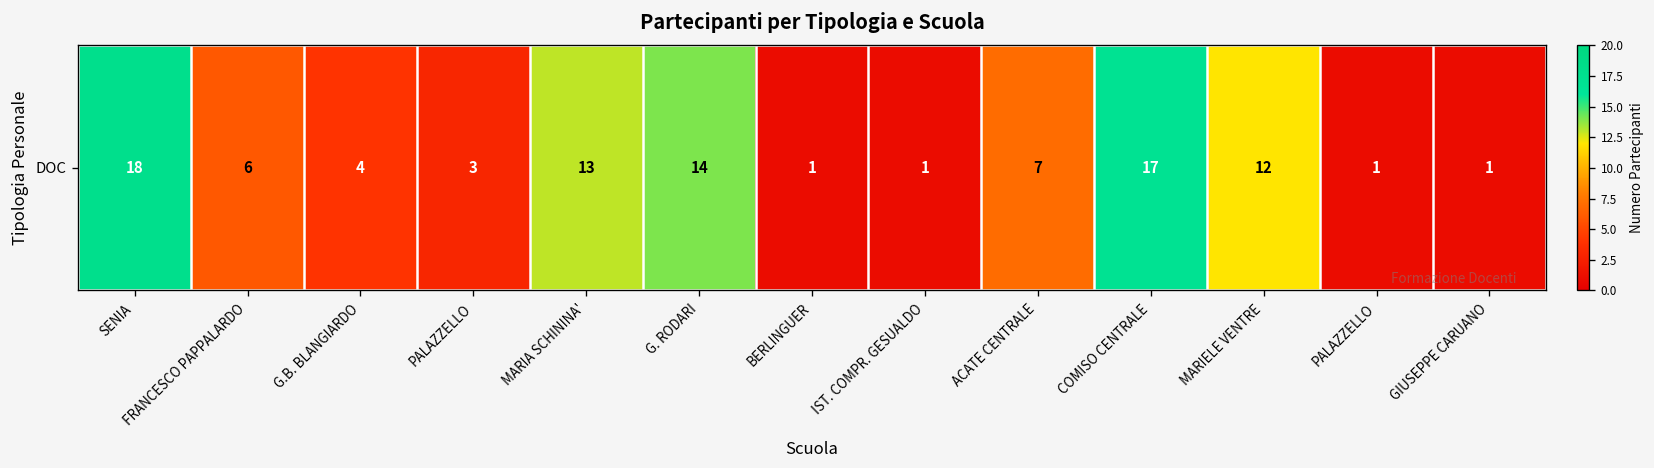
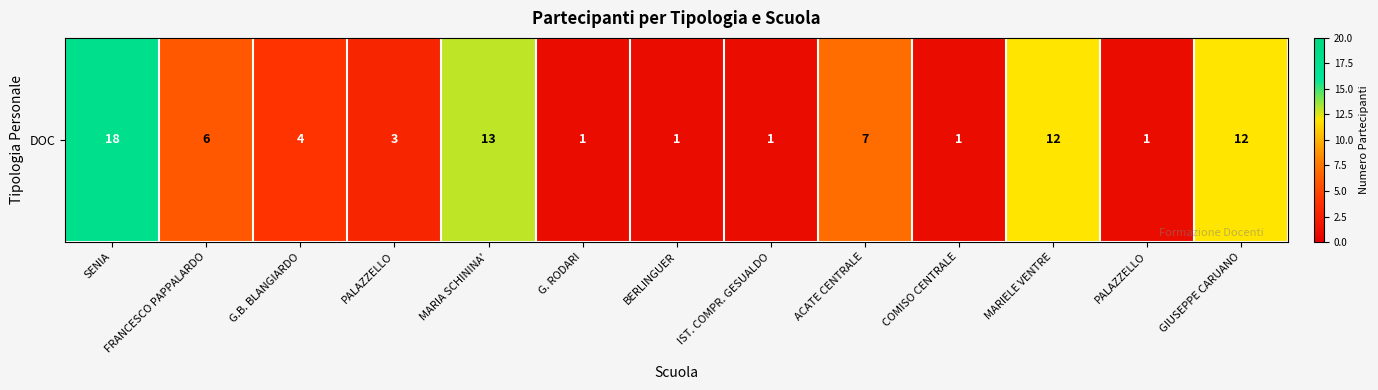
  {
    "DOC": {
      "SENIA": 18,
      "FRANCESCO PAPPALARDO": 6,
      "G.B. BLANGIARDO": 4,
      "MARIA SCHININA'": 13,
-     "G. RODARI": 14,
+     "G. RODARI": 1,
      "BERLINGUER": 1,
      "IST. COMPR. GESUALDO": 1,
      "ACATE CENTRALE": 7,
-     "COMISO CENTRALE": 17,
+     "COMISO CENTRALE": 1,
      "MARIELE VENTRE": 12,
-     "GIUSEPPE CARUANO": 1
+     "GIUSEPPE CARUANO": 12
    }
  }
